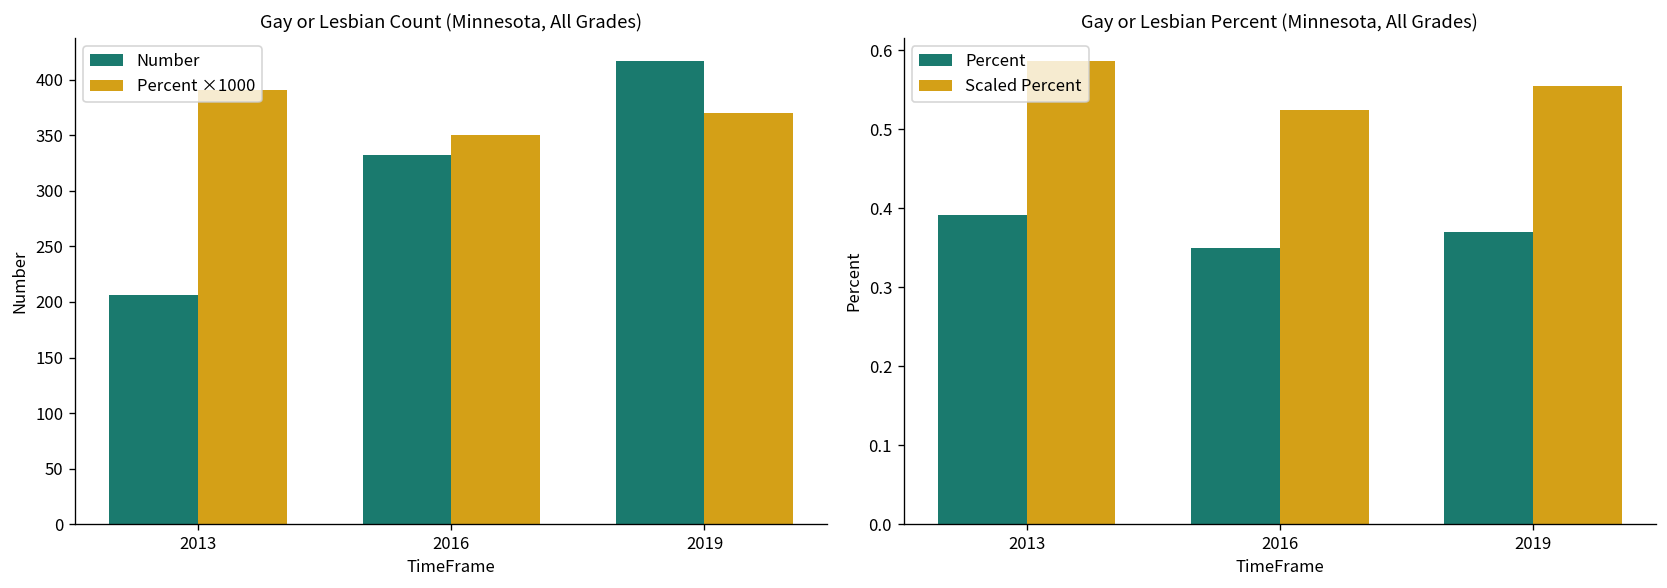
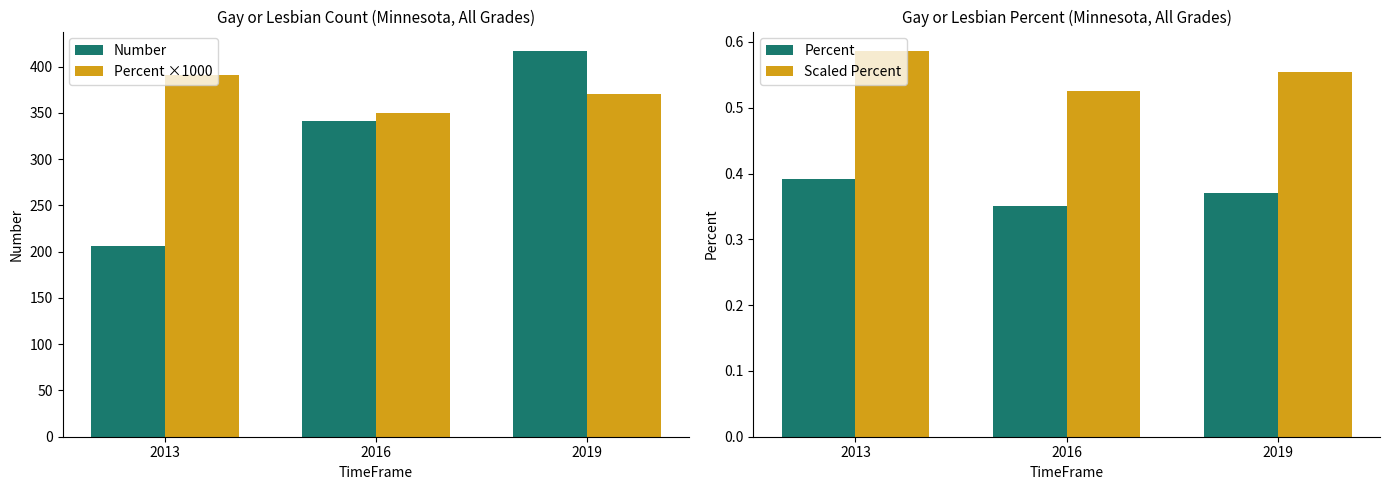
  {
    "Gay or Lesbian Count (Minnesota, All Grades)": {
      "Number": {
        "2013": 210,
-       "2016": 330,
+       "2016": 340,
        "2019": 420
      },
      "Percent ×1000": {
        "2016": 350,
        "2019": 370
      }
    },
    "Gay or Lesbian Percent (Minnesota, All Grades)": {
      "Percent": {
        "2013": 0.39,
        "2016": 0.35,
        "2019": 0.37
      },
      "Scaled Percent": {
        "2016": 0.52,
        "2019": 0.55
      }
    }
  }
